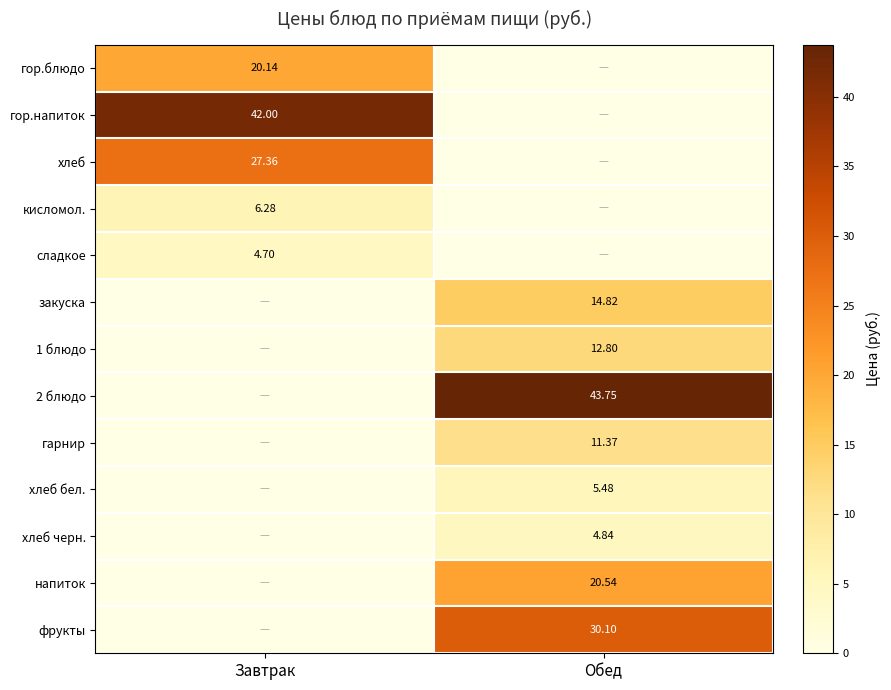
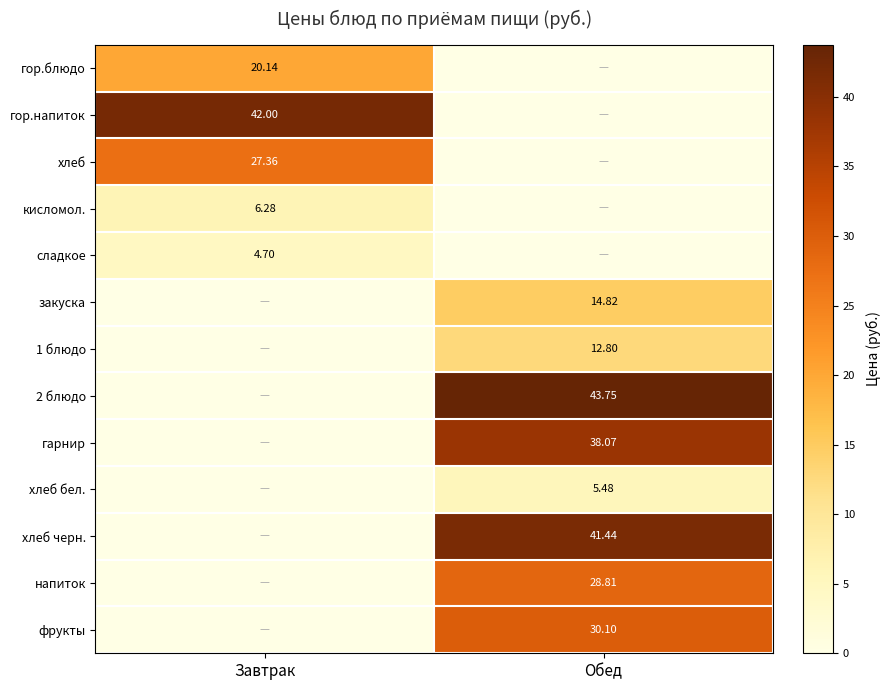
  {
    "гор.блюдо": {
      "Завтрак": 20.14
    },
    "гор.напиток": {
      "Завтрак": 42.00
    },
    "хлеб": {
      "Завтрак": 27.36
    },
    "кисломол.": {
      "Завтрак": 6.28
    },
    "сладкое": {
      "Завтрак": 4.70
    },
    "закуска": {
      "Обед": 14.82
    },
    "1 блюдо": {
      "Обед": 12.80
    },
    "2 блюдо": {
      "Обед": 43.75
    },
    "гарнир": {
-     "Обед": 11.37
+     "Обед": 38.07
    },
    "хлеб бел.": {
      "Обед": 5.48
    },
    "хлеб черн.": {
-     "Обед": 4.84
+     "Обед": 41.44
    },
    "напиток": {
-     "Обед": 20.54
+     "Обед": 28.81
    },
    "фрукты": {
      "Обед": 30.10
    }
  }
